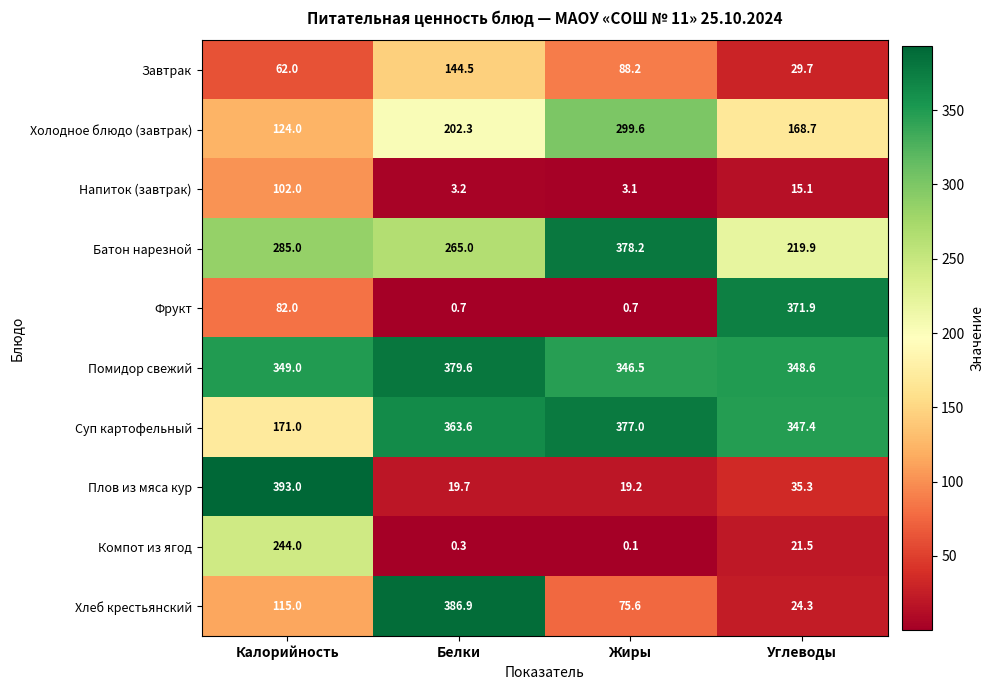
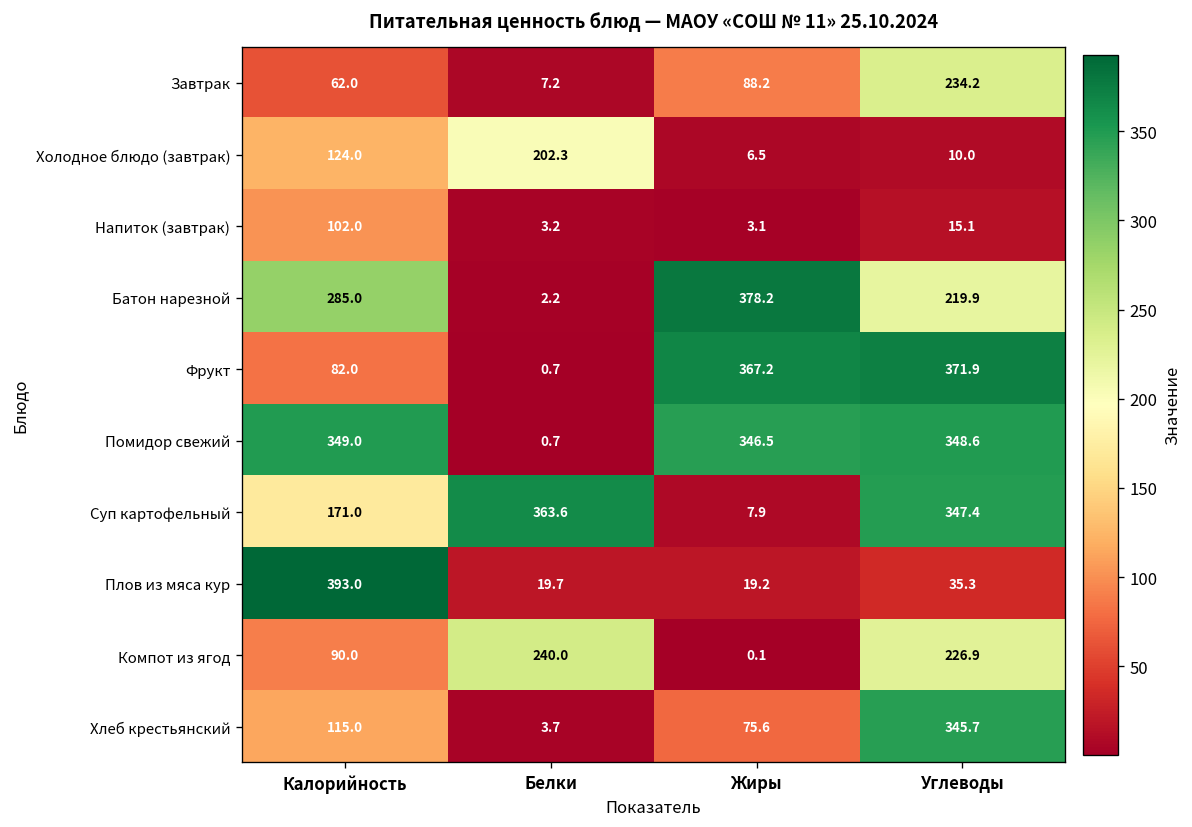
  {
    "Завтрак": {
      "Калорийность": 62.0,
-     "Белки": 144.5,
+     "Белки": 7.2,
      "Жиры": 88.2,
-     "Углеводы": 29.7
+     "Углеводы": 234.2
    },
    "Холодное блюдо (завтрак)": {
      "Калорийность": 124.0,
      "Белки": 202.3,
-     "Жиры": 299.6,
-     "Углеводы": 168.7
+     "Жиры": 6.5,
+     "Углеводы": 10.0
    },
    "Напиток (завтрак)": {
      "Калорийность": 102.0,
      "Белки": 3.2,
      "Жиры": 3.1,
      "Углеводы": 15.1
    },
    "Батон нарезной": {
      "Калорийность": 285.0,
-     "Белки": 265.0,
+     "Белки": 2.2,
      "Жиры": 378.2,
      "Углеводы": 219.9
    },
    "Фрукт": {
      "Калорийность": 82.0,
      "Белки": 0.7,
-     "Жиры": 0.7,
+     "Жиры": 367.2,
      "Углеводы": 371.9
    },
    "Помидор свежий": {
      "Калорийность": 349.0,
-     "Белки": 379.6,
+     "Белки": 0.7,
      "Жиры": 346.5,
      "Углеводы": 348.6
    },
    "Суп картофельный": {
      "Калорийность": 171.0,
      "Белки": 363.6,
-     "Жиры": 377.0,
+     "Жиры": 7.9,
      "Углеводы": 347.4
    },
    "Плов из мяса кур": {
      "Калорийность": 393.0,
      "Белки": 19.7,
      "Жиры": 19.2,
      "Углеводы": 35.3
    },
    "Компот из ягод": {
-     "Калорийность": 244.0,
-     "Белки": 0.3,
+     "Калорийность": 90.0,
+     "Белки": 240.0,
      "Жиры": 0.1,
-     "Углеводы": 21.5
+     "Углеводы": 226.9
    },
    "Хлеб крестьянский": {
      "Калорийность": 115.0,
-     "Белки": 386.9,
+     "Белки": 3.7,
      "Жиры": 75.6,
-     "Углеводы": 24.3
+     "Углеводы": 345.7
    }
  }
